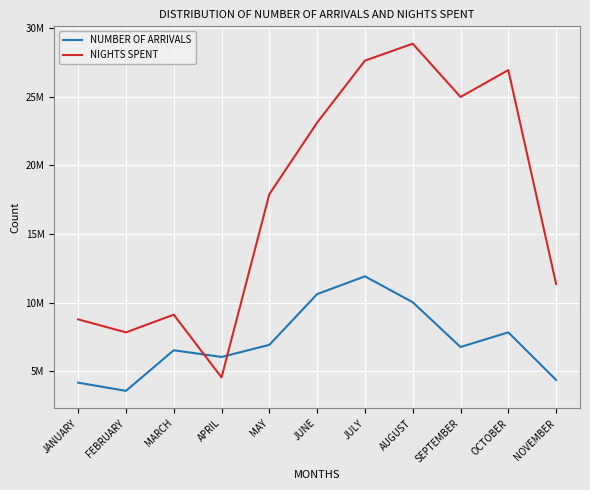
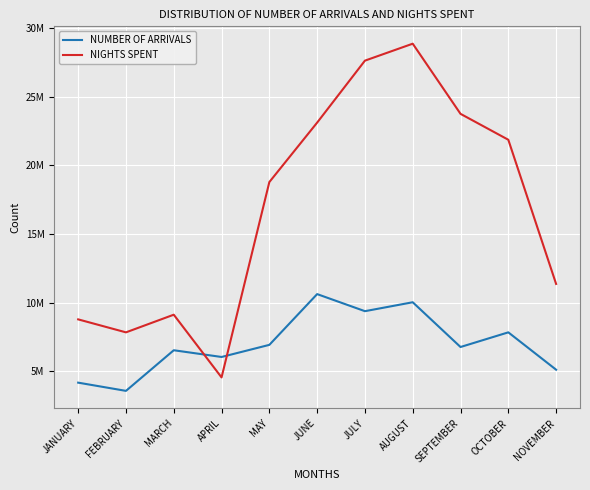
  {
    "NUMBER OF ARRIVALS": {
      "JANUARY": 4200000,
      "FEBRUARY": 3600000,
      "MARCH": 6500000,
      "APRIL": 6000000,
      "MAY": 6900000,
      "JUNE": 10600000,
-     "JULY": 11900000,
+     "JULY": 9400000,
      "AUGUST": 10000000,
      "SEPTEMBER": 6800000,
      "OCTOBER": 7800000,
-     "NOVEMBER": 4400000
+     "NOVEMBER": 5100000
    },
    "NIGHTS SPENT": {
      "JANUARY": 8800000,
      "FEBRUARY": 7800000,
      "MARCH": 9100000,
      "APRIL": 4600000,
-     "MAY": 17900000,
+     "MAY": 18800000,
      "JUNE": 23100000,
      "JULY": 27600000,
      "AUGUST": 28900000,
-     "SEPTEMBER": 25000000,
-     "OCTOBER": 26900000,
+     "SEPTEMBER": 23700000,
+     "OCTOBER": 21900000,
      "NOVEMBER": 11400000
    }
  }
